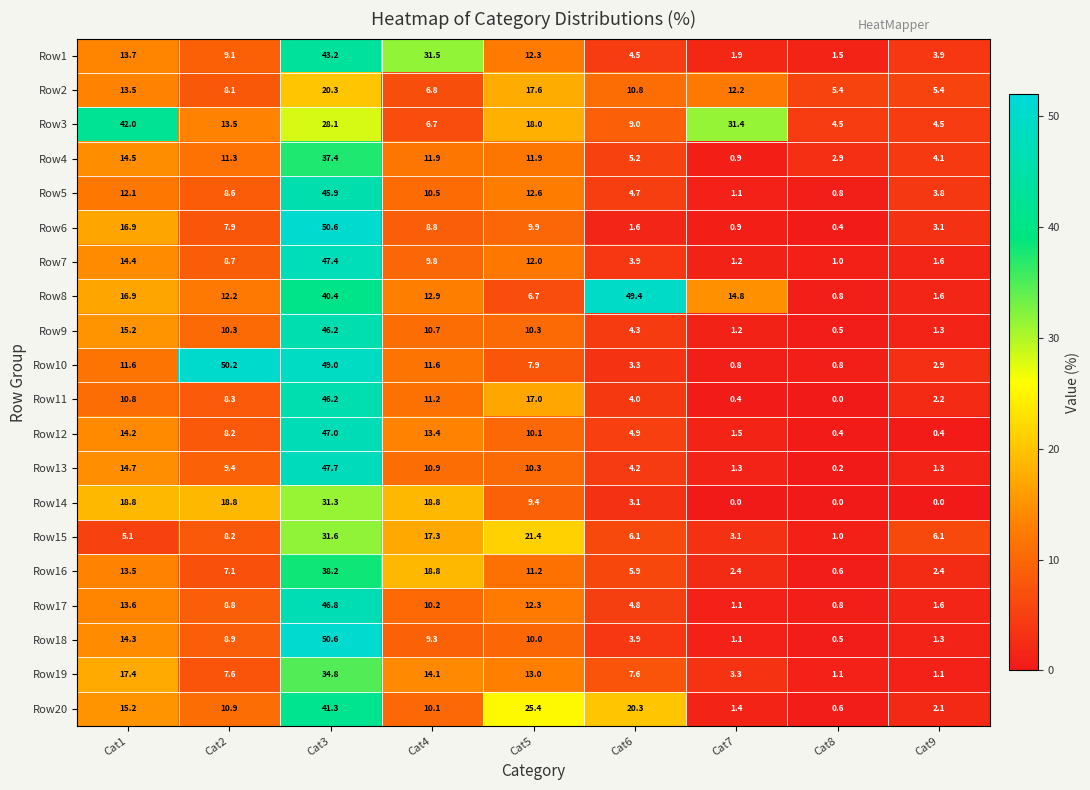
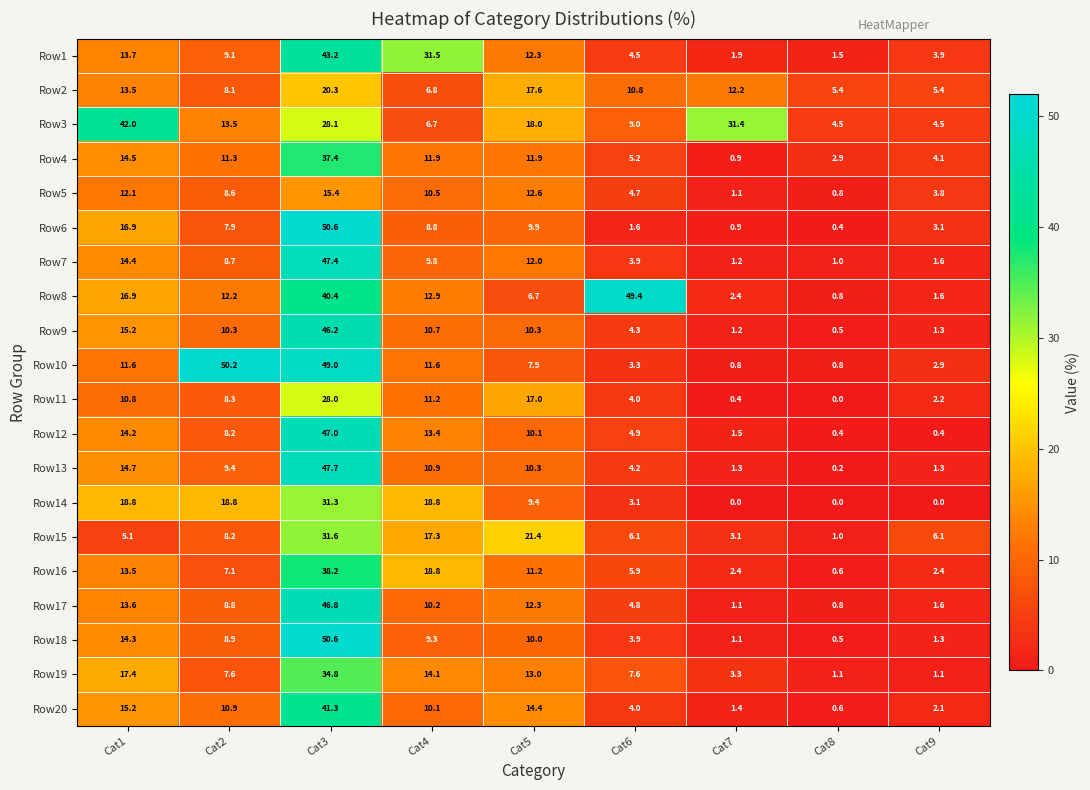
  {
    "Row1": {
      "Cat1": 13.7,
      "Cat2": 9.1,
      "Cat3": 43.2,
      "Cat4": 31.5,
      "Cat5": 12.3,
      "Cat6": 4.5,
      "Cat7": 1.9,
      "Cat8": 1.5,
      "Cat9": 3.9
    },
    "Row2": {
      "Cat1": 13.5,
      "Cat2": 8.1,
      "Cat3": 20.3,
      "Cat4": 6.8,
      "Cat5": 17.6,
      "Cat6": 10.8,
      "Cat7": 12.2,
      "Cat8": 5.4,
      "Cat9": 5.4
    },
    "Row3": {
      "Cat1": 42.0,
      "Cat2": 13.5,
      "Cat3": 28.1,
      "Cat4": 6.7,
      "Cat5": 18.0,
      "Cat6": 9.0,
      "Cat7": 31.4,
      "Cat8": 4.5,
      "Cat9": 4.5
    },
    "Row4": {
      "Cat1": 14.5,
      "Cat2": 11.3,
      "Cat3": 37.4,
      "Cat4": 11.9,
      "Cat5": 11.9,
      "Cat6": 5.2,
      "Cat7": 0.9,
      "Cat8": 2.9,
      "Cat9": 4.1
    },
    "Row5": {
      "Cat1": 12.1,
      "Cat2": 8.6,
-     "Cat3": 45.9,
+     "Cat3": 15.4,
      "Cat4": 10.5,
      "Cat5": 12.6,
      "Cat6": 4.7,
      "Cat7": 1.1,
      "Cat8": 0.8,
      "Cat9": 3.8
    },
    "Row6": {
      "Cat1": 16.9,
      "Cat2": 7.9,
      "Cat3": 50.6,
      "Cat4": 8.8,
      "Cat5": 9.9,
      "Cat6": 1.6,
      "Cat7": 0.9,
      "Cat8": 0.4,
      "Cat9": 3.1
    },
    "Row7": {
      "Cat1": 14.4,
      "Cat2": 8.7,
      "Cat3": 47.4,
      "Cat4": 9.8,
      "Cat5": 12.0,
      "Cat6": 3.9,
      "Cat7": 1.2,
      "Cat8": 1.0,
      "Cat9": 1.6
    },
    "Row8": {
      "Cat1": 16.9,
      "Cat2": 12.2,
      "Cat3": 40.4,
      "Cat4": 12.9,
      "Cat5": 6.7,
      "Cat6": 49.4,
-     "Cat7": 14.8,
+     "Cat7": 2.4,
      "Cat8": 0.8,
      "Cat9": 1.6
    },
    "Row9": {
      "Cat1": 15.2,
      "Cat2": 10.3,
      "Cat3": 46.2,
      "Cat4": 10.7,
      "Cat5": 10.3,
      "Cat6": 4.3,
      "Cat7": 1.2,
      "Cat8": 0.5,
      "Cat9": 1.3
    },
    "Row10": {
      "Cat1": 11.6,
      "Cat2": 50.2,
      "Cat3": 49.0,
      "Cat4": 11.6,
      "Cat5": 7.9,
      "Cat6": 3.3,
      "Cat7": 0.8,
      "Cat8": 0.8,
      "Cat9": 2.9
    },
    "Row11": {
      "Cat1": 10.8,
      "Cat2": 8.3,
-     "Cat3": 46.2,
+     "Cat3": 28.0,
      "Cat4": 11.2,
      "Cat5": 17.0,
      "Cat6": 4.0,
      "Cat7": 0.4,
      "Cat8": 0.0,
      "Cat9": 2.2
    },
    "Row12": {
      "Cat1": 14.2,
      "Cat2": 8.2,
      "Cat3": 47.0,
      "Cat4": 13.4,
      "Cat5": 10.1,
      "Cat6": 4.9,
      "Cat7": 1.5,
      "Cat8": 0.4,
      "Cat9": 0.4
    },
    "Row13": {
      "Cat1": 14.7,
      "Cat2": 9.4,
      "Cat3": 47.7,
      "Cat4": 10.9,
      "Cat5": 10.3,
      "Cat6": 4.2,
      "Cat7": 1.3,
      "Cat8": 0.2,
      "Cat9": 1.3
    },
    "Row14": {
      "Cat1": 18.8,
      "Cat2": 18.8,
      "Cat3": 31.3,
      "Cat4": 18.8,
      "Cat5": 9.4,
      "Cat6": 3.1,
      "Cat7": 0.0,
      "Cat8": 0.0,
      "Cat9": 0.0
    },
    "Row15": {
      "Cat1": 5.1,
      "Cat2": 8.2,
      "Cat3": 31.6,
      "Cat4": 17.3,
      "Cat5": 21.4,
      "Cat6": 6.1,
      "Cat7": 3.1,
      "Cat8": 1.0,
      "Cat9": 6.1
    },
    "Row16": {
      "Cat1": 13.5,
      "Cat2": 7.1,
      "Cat3": 38.2,
      "Cat4": 18.8,
      "Cat5": 11.2,
      "Cat6": 5.9,
      "Cat7": 2.4,
      "Cat8": 0.6,
      "Cat9": 2.4
    },
    "Row17": {
      "Cat1": 13.6,
      "Cat2": 8.8,
      "Cat3": 46.8,
      "Cat4": 10.2,
      "Cat5": 12.3,
      "Cat6": 4.8,
      "Cat7": 1.1,
      "Cat8": 0.8,
      "Cat9": 1.6
    },
    "Row18": {
      "Cat1": 14.3,
      "Cat2": 8.9,
      "Cat3": 50.6,
      "Cat4": 9.3,
      "Cat5": 10.0,
      "Cat6": 3.9,
      "Cat7": 1.1,
      "Cat8": 0.5,
      "Cat9": 1.3
    },
    "Row19": {
      "Cat1": 17.4,
      "Cat2": 7.6,
      "Cat3": 34.8,
      "Cat4": 14.1,
      "Cat5": 13.0,
      "Cat6": 7.6,
      "Cat7": 3.3,
      "Cat8": 1.1,
      "Cat9": 1.1
    },
    "Row20": {
      "Cat1": 15.2,
      "Cat2": 10.9,
      "Cat3": 41.3,
      "Cat4": 10.1,
-     "Cat5": 25.4,
-     "Cat6": 20.3,
+     "Cat5": 14.4,
+     "Cat6": 4.0,
      "Cat7": 1.4,
      "Cat8": 0.6,
      "Cat9": 2.1
    }
  }
